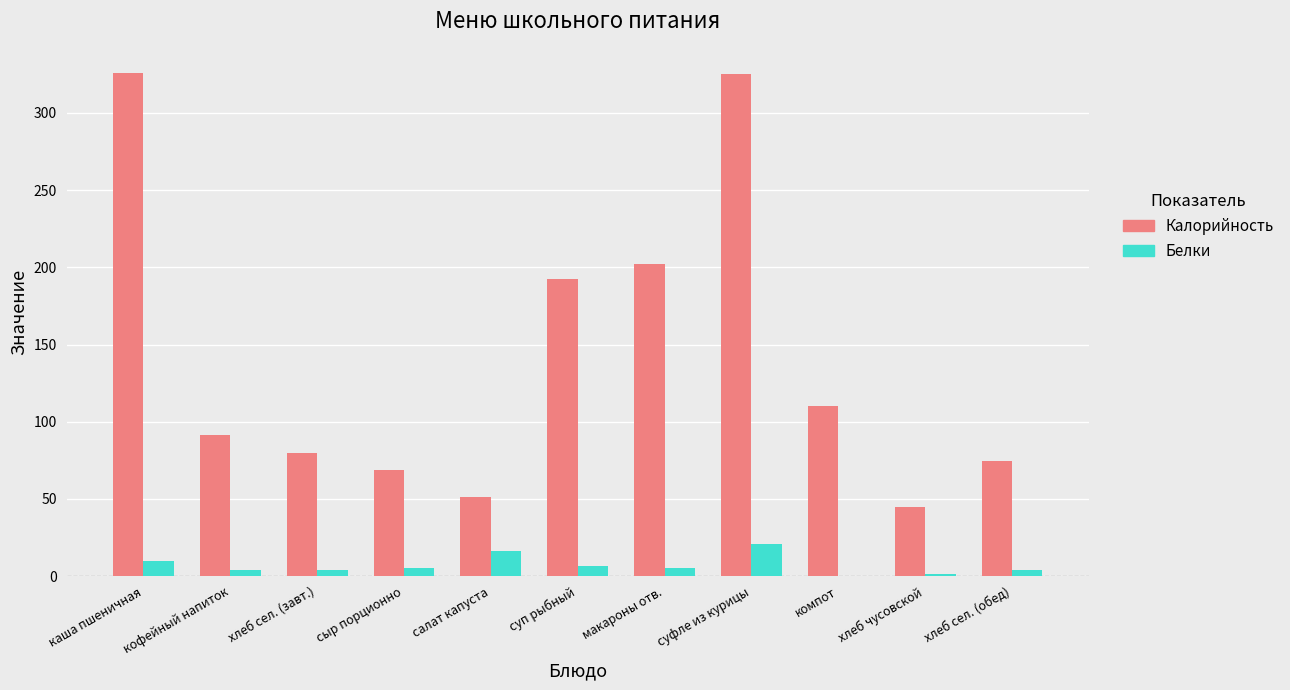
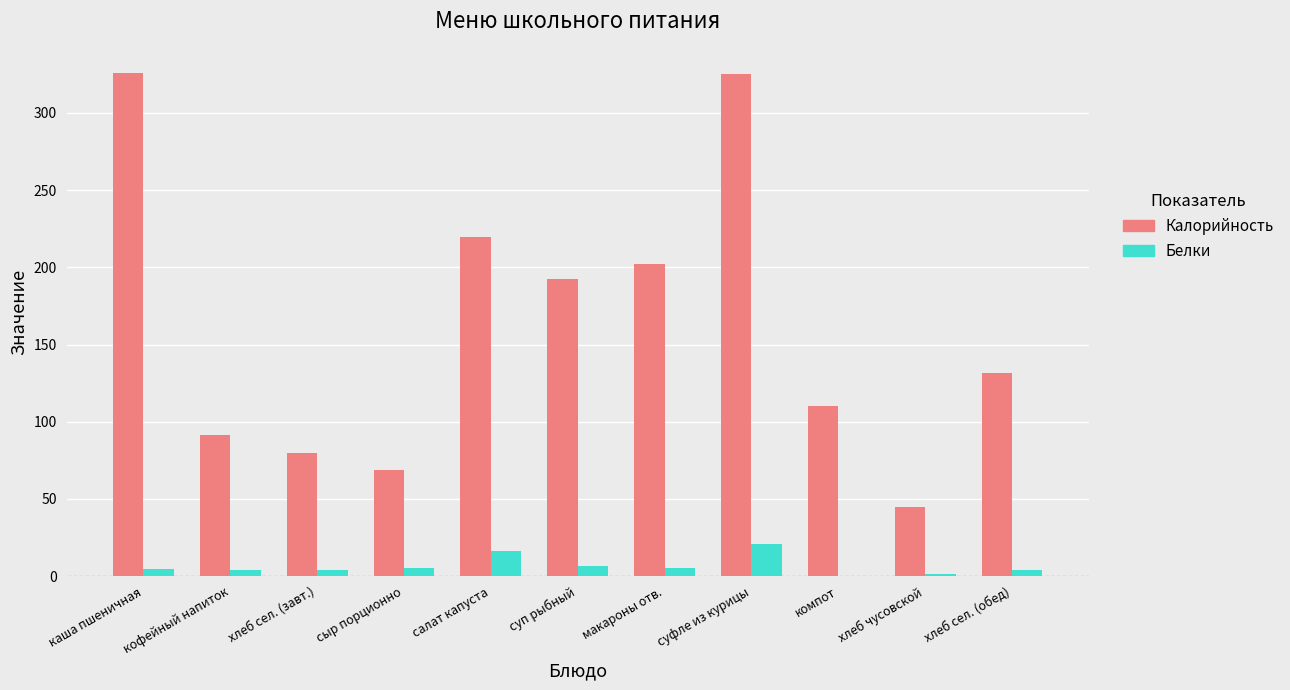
  {
    "Калорийность": {
      "каша пшеничная": 326,
      "кофейный напиток": 91,
      "хлеб сел. (завт.)": 80,
      "сыр порционно": 69,
-     "салат капуста": 51,
+     "салат капуста": 220,
      "суп рыбный": 192,
      "макароны отв.": 202,
      "суфле из курицы": 325,
      "компот": 110,
      "хлеб чусовской": 45,
-     "хлеб сел. (обед)": 75
+     "хлеб сел. (обед)": 132
    },
    "Белки": {
-     "каша пшеничная": 10,
+     "каша пшеничная": 5,
      "кофейный напиток": 4,
      "хлеб сел. (завт.)": 4,
      "сыр порционно": 5,
      "салат капуста": 17,
      "суп рыбный": 7,
      "макароны отв.": 5,
      "суфле из курицы": 21,
      "хлеб сел. (обед)": 4
    }
  }
